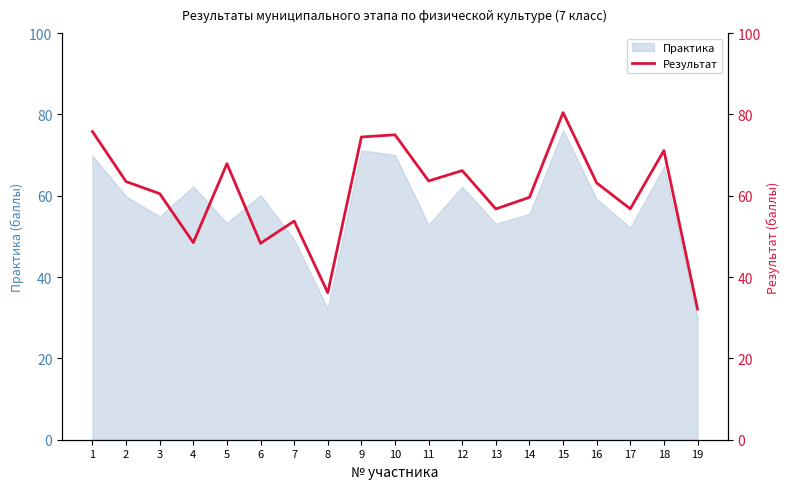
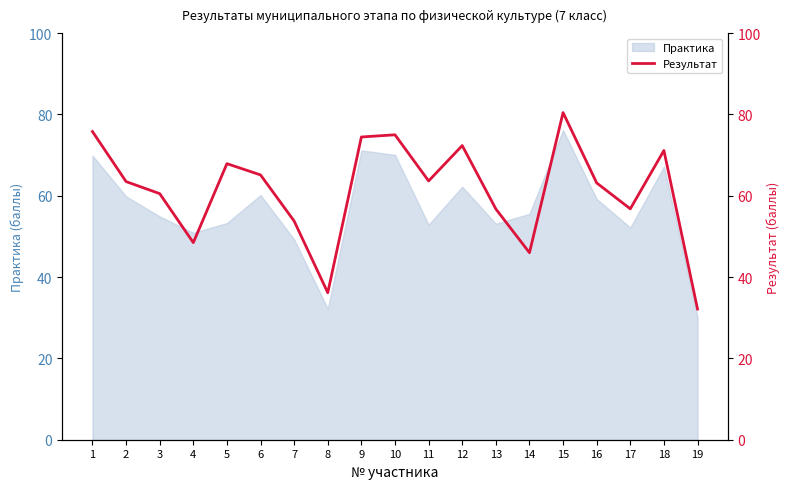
  {
    "Практика": {
      "1": 70,
      "2": 60,
      "3": 55,
-     "4": 62,
+     "4": 51,
      "5": 53,
      "6": 60,
      "7": 49,
      "8": 32,
      "9": 71,
      "10": 70,
      "11": 53,
      "12": 62,
      "13": 53,
      "14": 56,
      "15": 76,
      "16": 59,
      "17": 52,
      "18": 67,
      "19": 30
    },
    "Результат": {
      "1": 76,
      "2": 63,
      "3": 61,
      "4": 48,
      "5": 68,
-     "6": 48,
+     "6": 65,
      "7": 54,
      "8": 36,
      "9": 74,
      "10": 75,
      "11": 64,
-     "12": 66,
+     "12": 72,
      "13": 57,
-     "14": 60,
+     "14": 46,
      "15": 80,
      "16": 63,
      "17": 57,
      "18": 71,
      "19": 32
    }
  }
